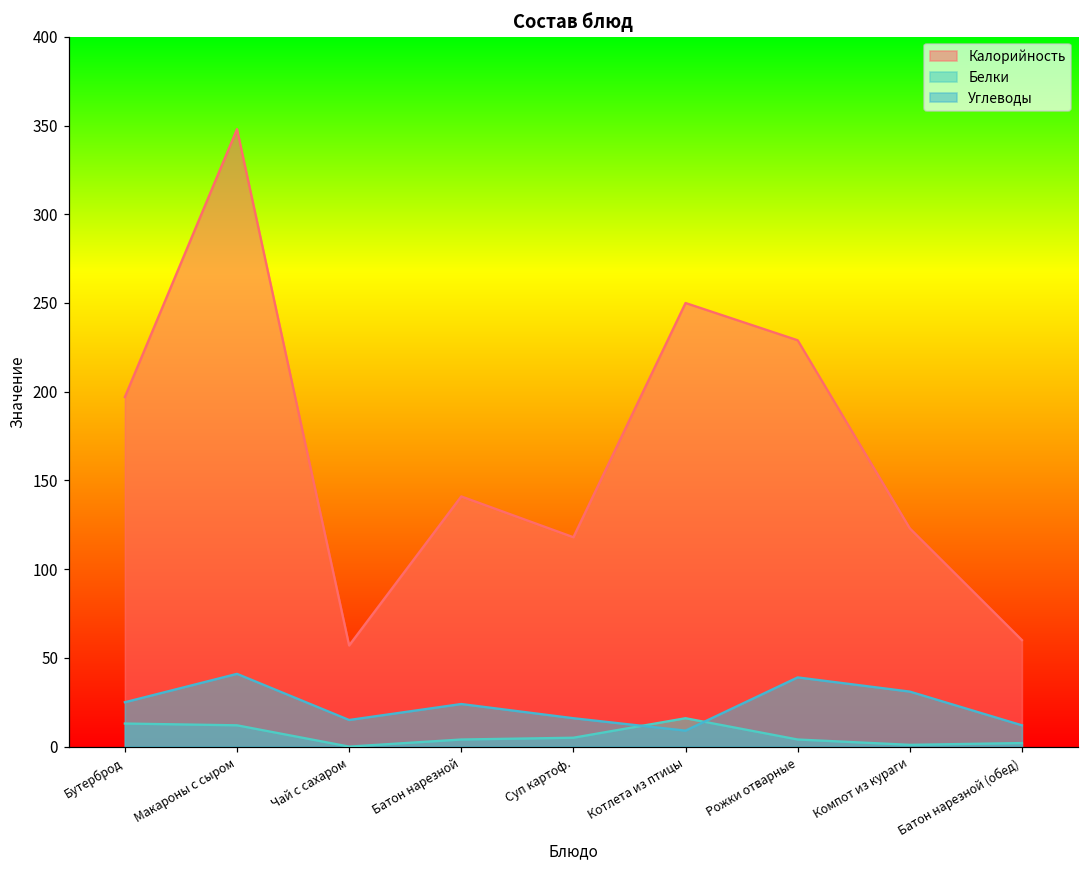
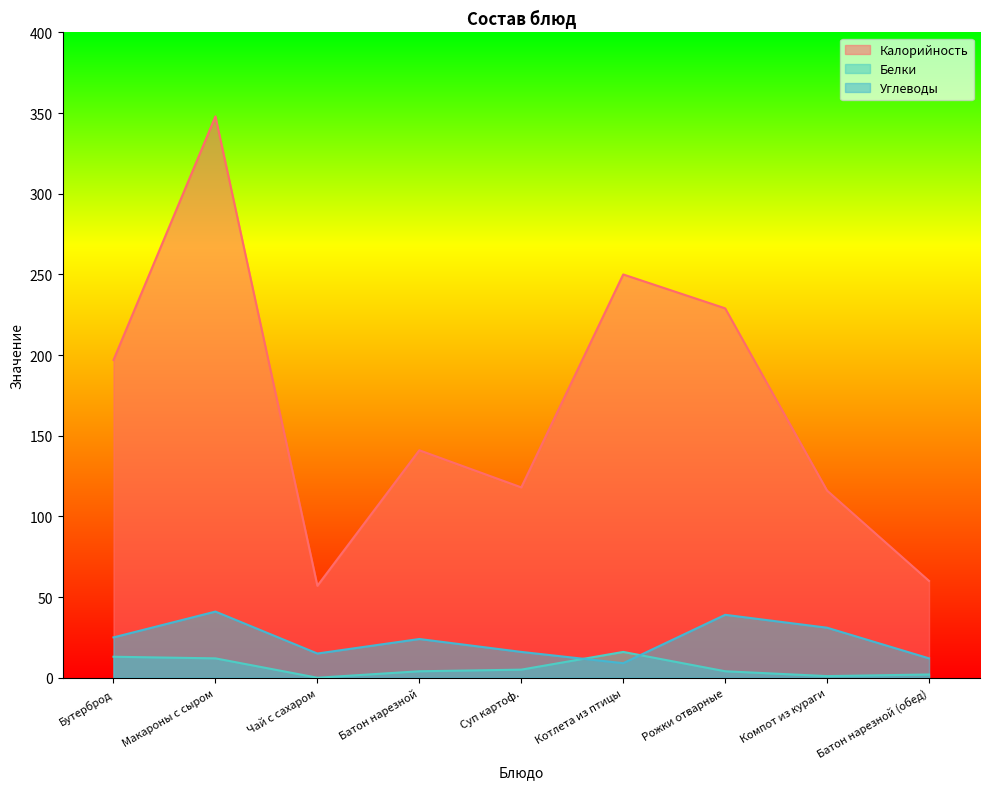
  {
    "Калорийность": {
      "Бутерброд": 197,
      "Макароны с сыром": 348,
      "Чай с сахаром": 57,
      "Батон нарезной": 141,
      "Суп картоф.": 118,
      "Котлета из птицы": 250,
      "Рожки отварные": 229,
-     "Компот из кураги": 123,
+     "Компот из кураги": 116,
      "Батон нарезной (обед)": 60
    }
  }
